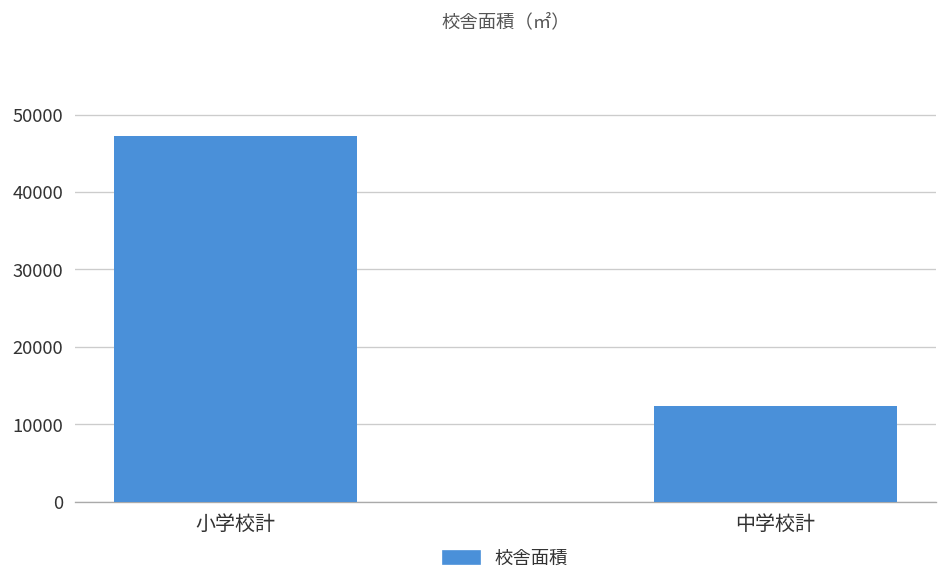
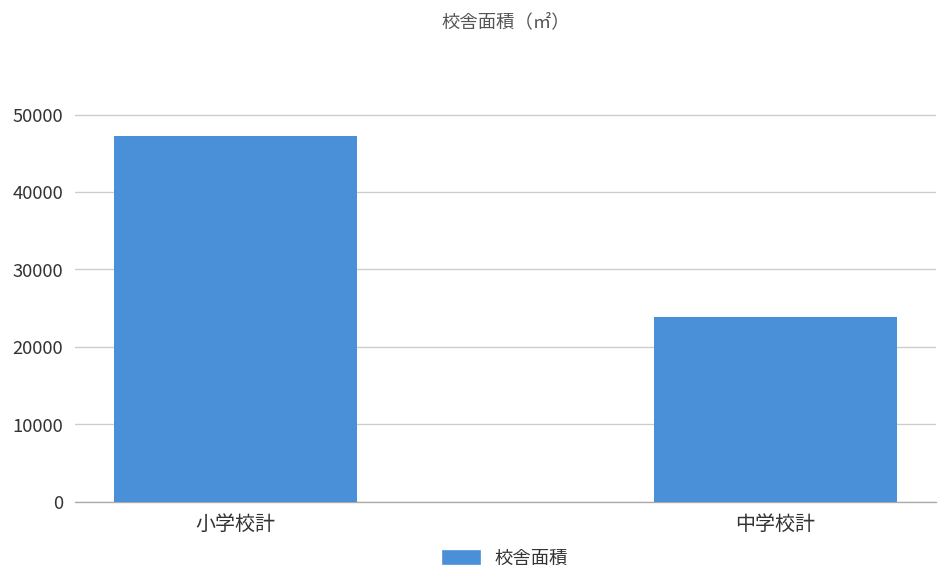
  {
    "小学校計": 47000,
-   "中学校計": 12000
+   "中学校計": 24000
  }
